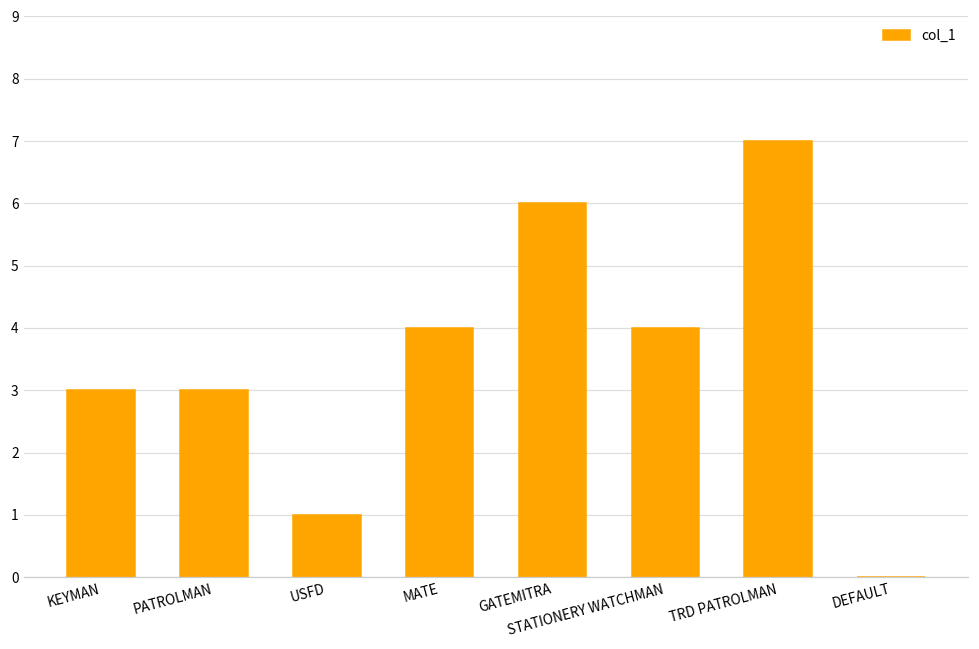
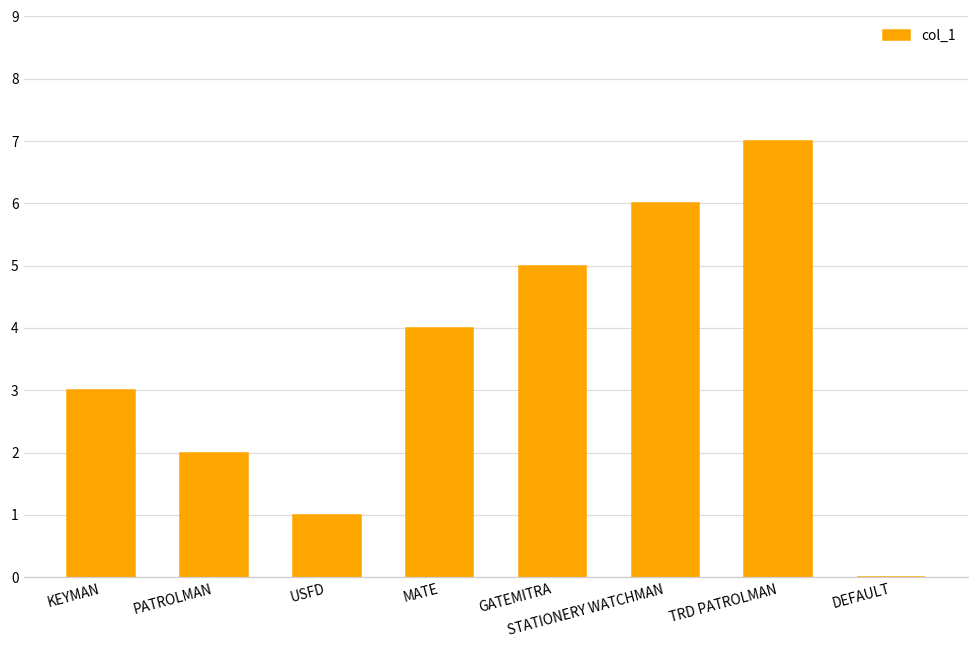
  {
    "KEYMAN": 3,
-   "PATROLMAN": 3,
+   "PATROLMAN": 2,
    "USFD": 1,
    "MATE": 4,
-   "GATEMITRA": 6,
-   "STATIONERY WATCHMAN": 4,
+   "GATEMITRA": 5,
+   "STATIONERY WATCHMAN": 6,
    "TRD PATROLMAN": 7,
    "DEFAULT": 0
  }
